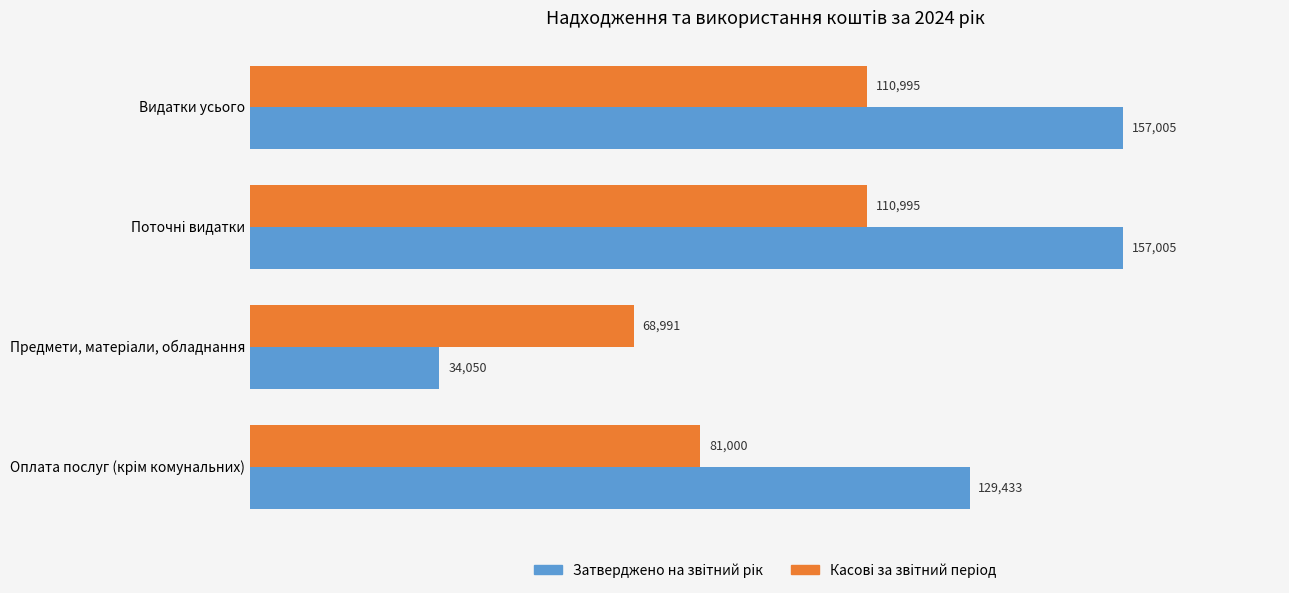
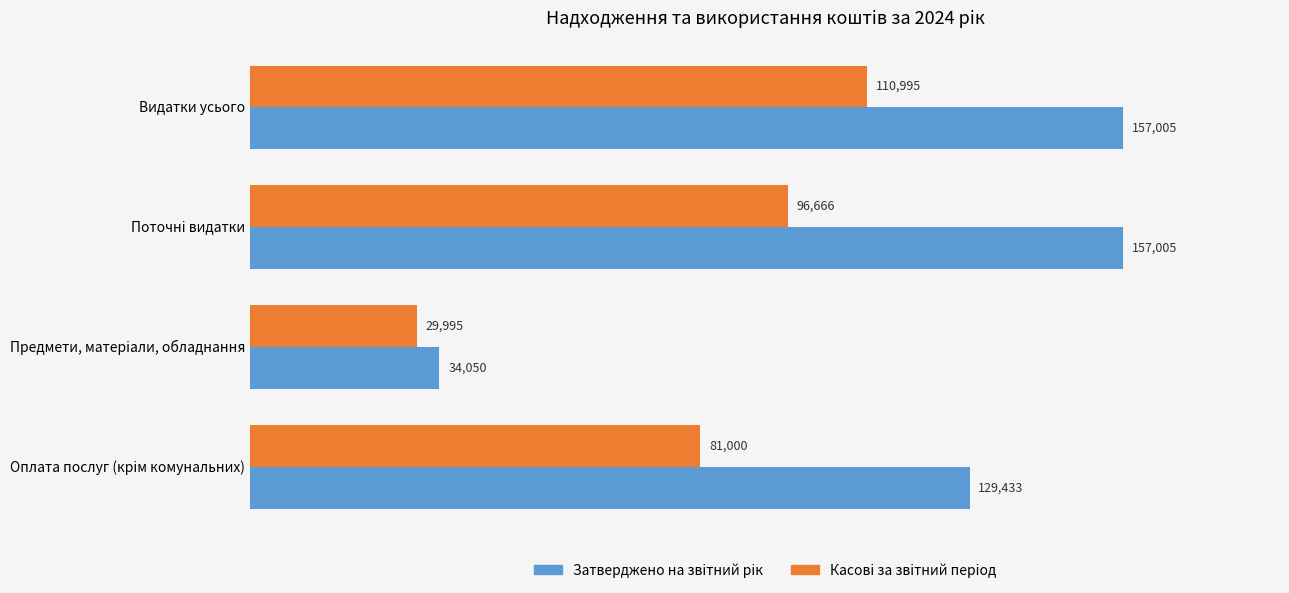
  {
    "Затверджено на звітний рік": {
      "Видатки усього": "157,005",
      "Поточні видатки": "157,005",
      "Предмети, матеріали, обладнання": "34,050",
      "Оплата послуг (крім комунальних)": "129,433"
    },
    "Касові за звітний період": {
      "Видатки усього": "110,995",
-     "Поточні видатки": "110,995",
-     "Предмети, матеріали, обладнання": "68,991",
+     "Поточні видатки": "96,666",
+     "Предмети, матеріали, обладнання": "29,995",
      "Оплата послуг (крім комунальних)": "81,000"
    }
  }
